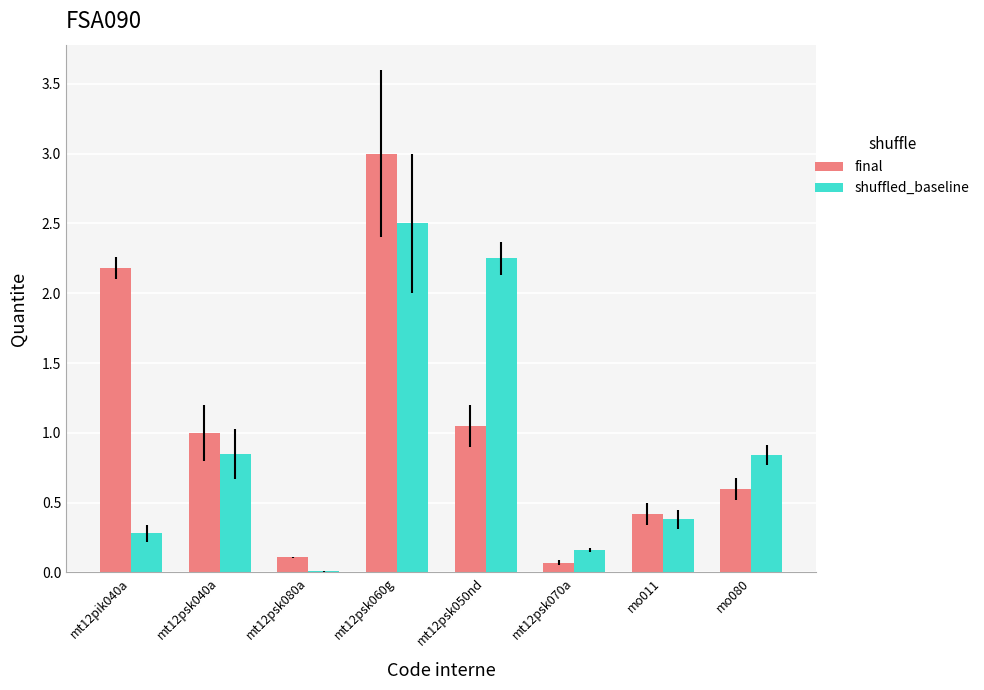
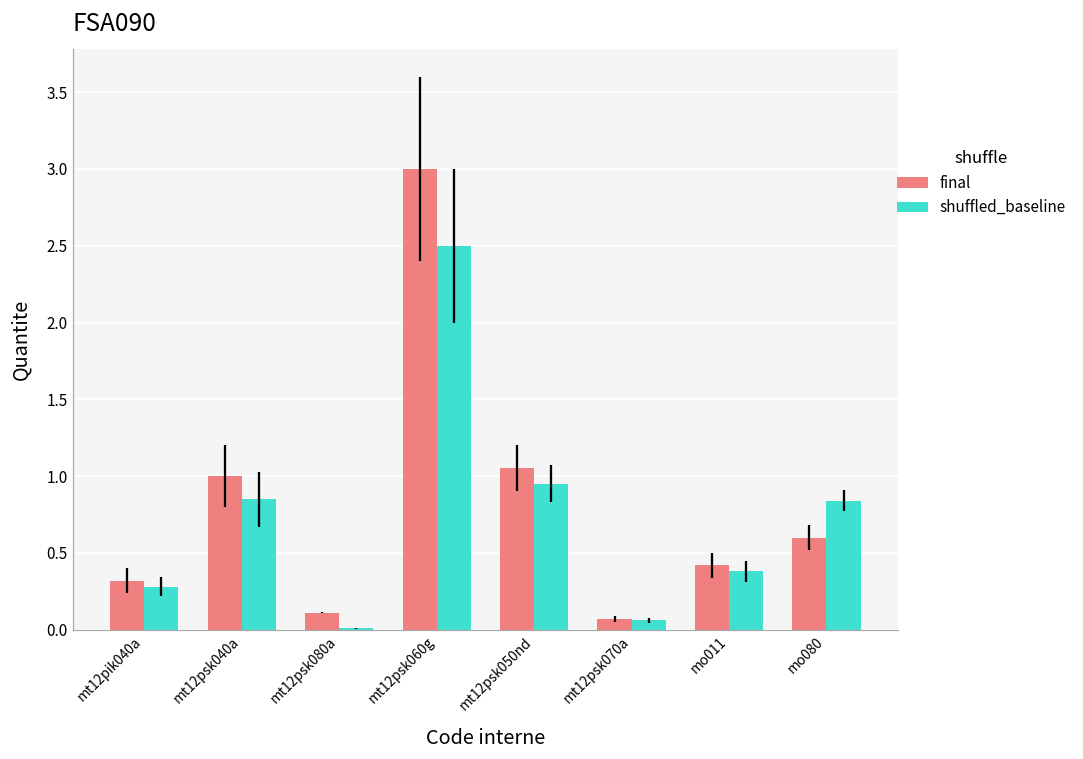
  {
    "final": {
-     "mt12pik040a": 2.18,
+     "mt12pik040a": 0.32,
      "mt12psk040a": 1.00,
      "mt12psk080a": 0.11,
      "mt12psk060g": 3.00,
      "mt12psk050nd": 1.05,
      "mt12psk070a": 0.07,
      "mo011": 0.42,
      "mo080": 0.60
    },
    "shuffled_baseline": {
      "mt12pik040a": 0.28,
      "mt12psk040a": 0.85,
      "mt12psk060g": 2.50,
-     "mt12psk050nd": 2.25,
-     "mt12psk070a": 0.16,
+     "mt12psk050nd": 0.95,
+     "mt12psk070a": 0.06,
      "mo011": 0.38,
      "mo080": 0.84
    }
  }
